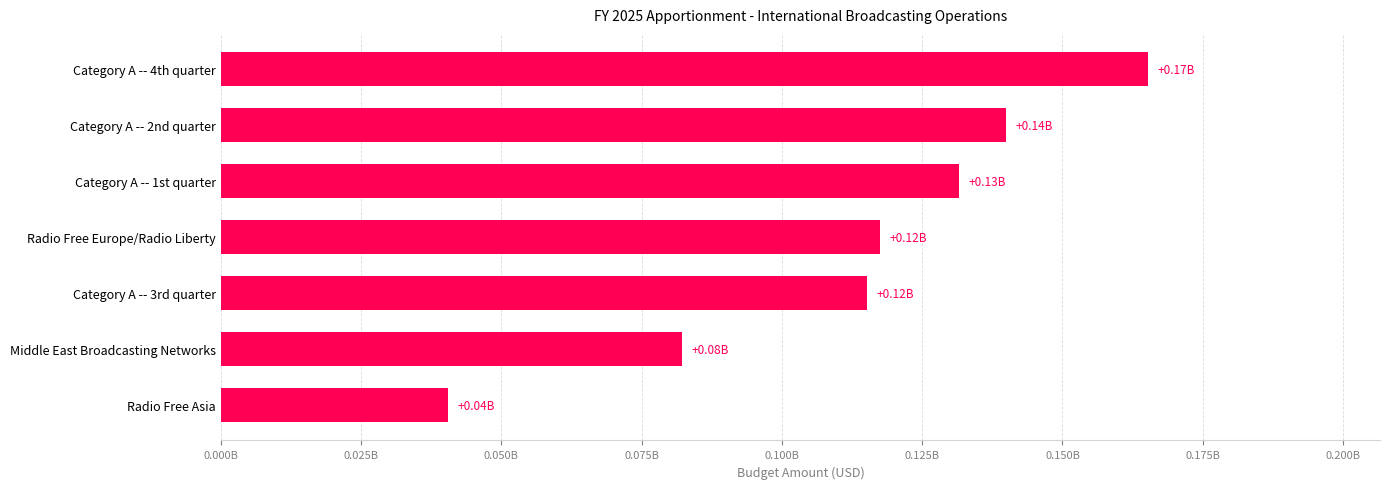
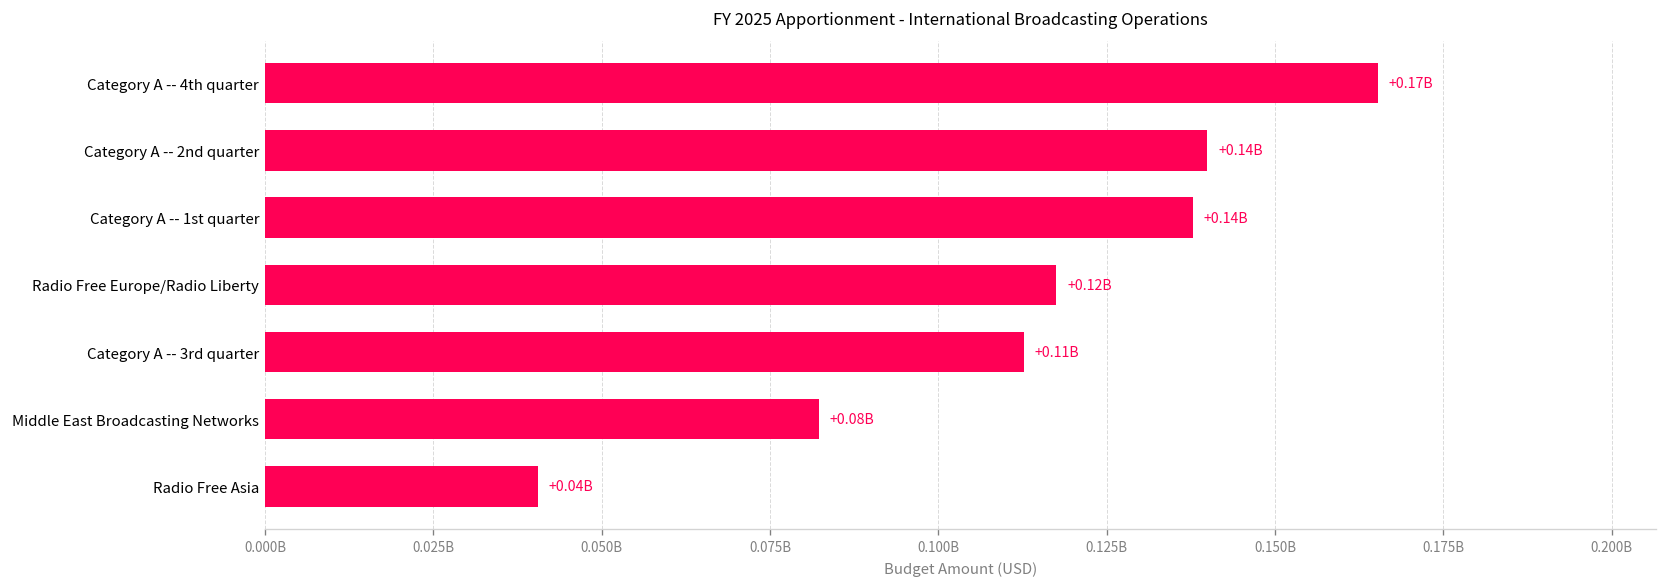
  {
    "Category A -- 4th quarter": "+0.17B",
    "Category A -- 2nd quarter": "+0.14B",
-   "Category A -- 1st quarter": "+0.13B",
+   "Category A -- 1st quarter": "+0.14B",
    "Radio Free Europe/Radio Liberty": "+0.12B",
-   "Category A -- 3rd quarter": "+0.12B",
+   "Category A -- 3rd quarter": "+0.11B",
    "Middle East Broadcasting Networks": "+0.08B",
    "Radio Free Asia": "+0.04B"
  }
